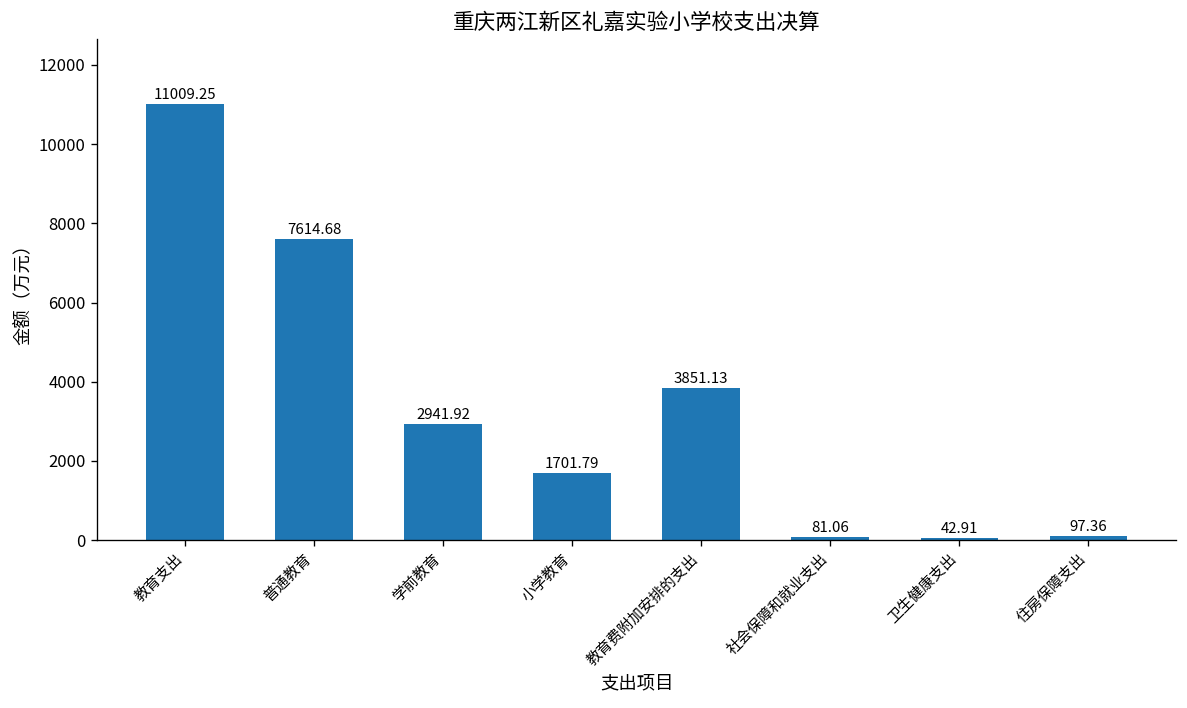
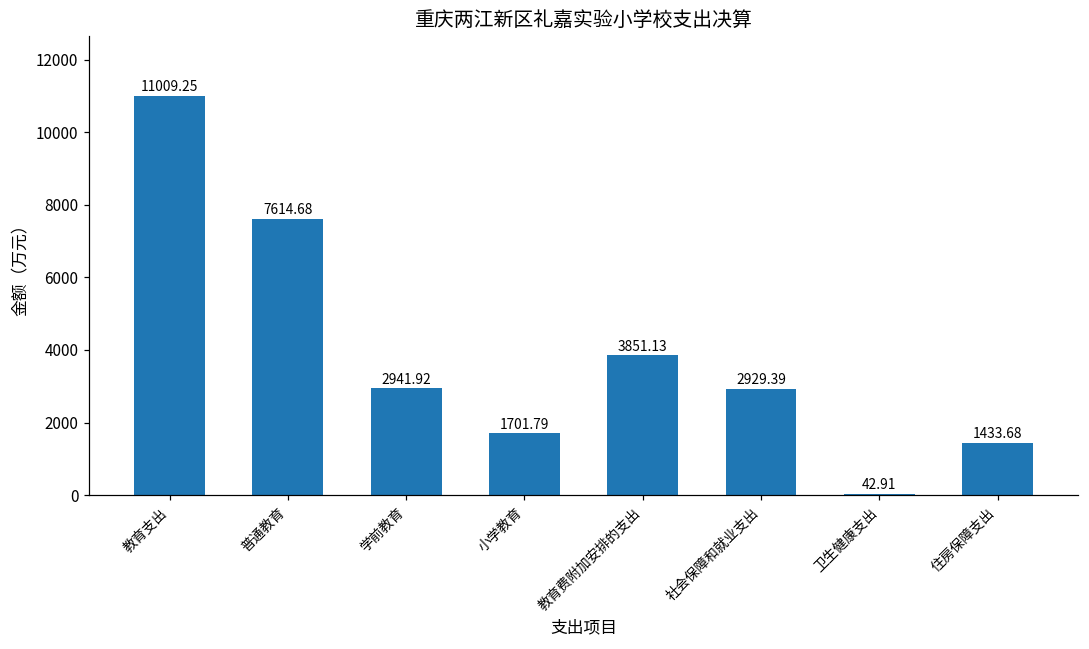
  {
    "教育支出": 11009.25,
    "普通教育": 7614.68,
    "学前教育": 2941.92,
    "小学教育": 1701.79,
    "教育费附加安排的支出": 3851.13,
-   "社会保障和就业支出": 81.06,
+   "社会保障和就业支出": 2929.39,
    "卫生健康支出": 42.91,
-   "住房保障支出": 97.36
+   "住房保障支出": 1433.68
  }
